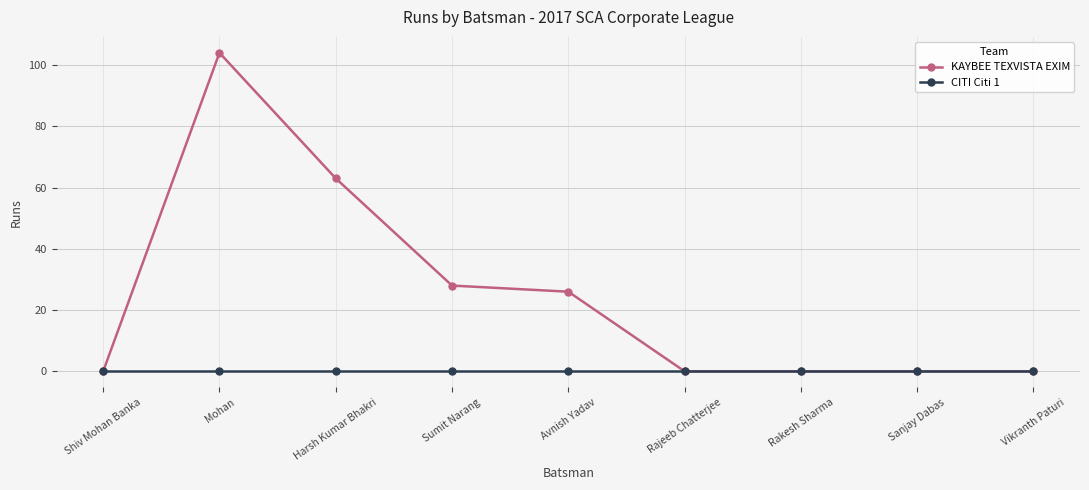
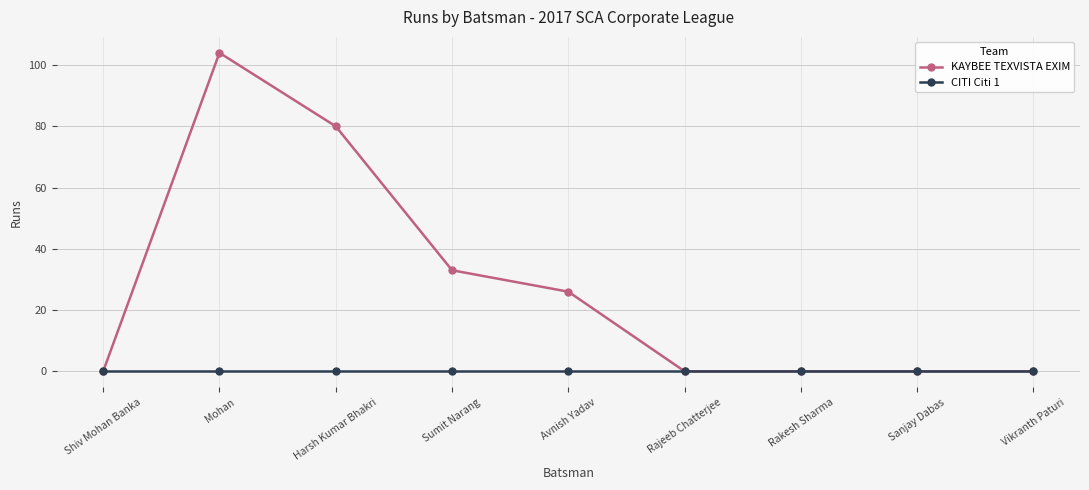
  {
    "KAYBEE TEXVISTA EXIM": {
      "Mohan": 104,
-     "Harsh Kumar Bhakri": 63,
-     "Sumit Narang": 28,
+     "Harsh Kumar Bhakri": 80,
+     "Sumit Narang": 33,
      "Avnish Yadav": 26
    },
    "CITI Citi 1": {
      "Mohan": 0,
      "Harsh Kumar Bhakri": 0,
      "Sumit Narang": 0,
      "Avnish Yadav": 0
    }
  }
